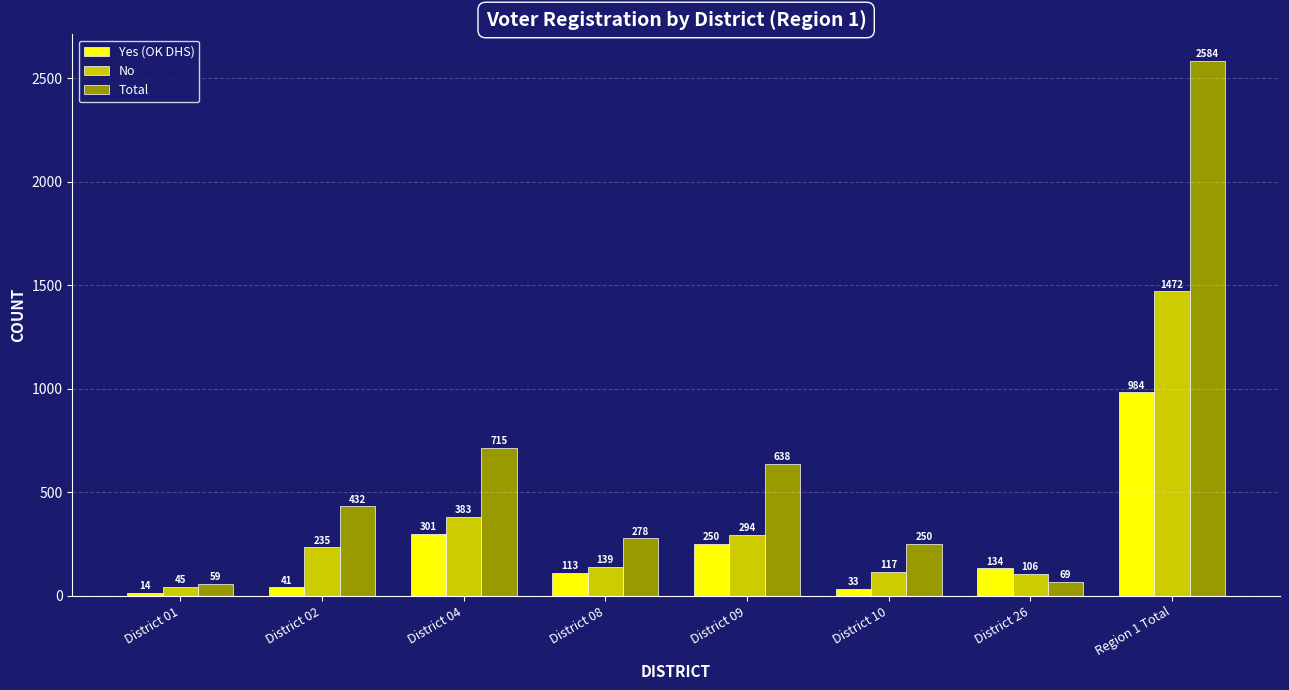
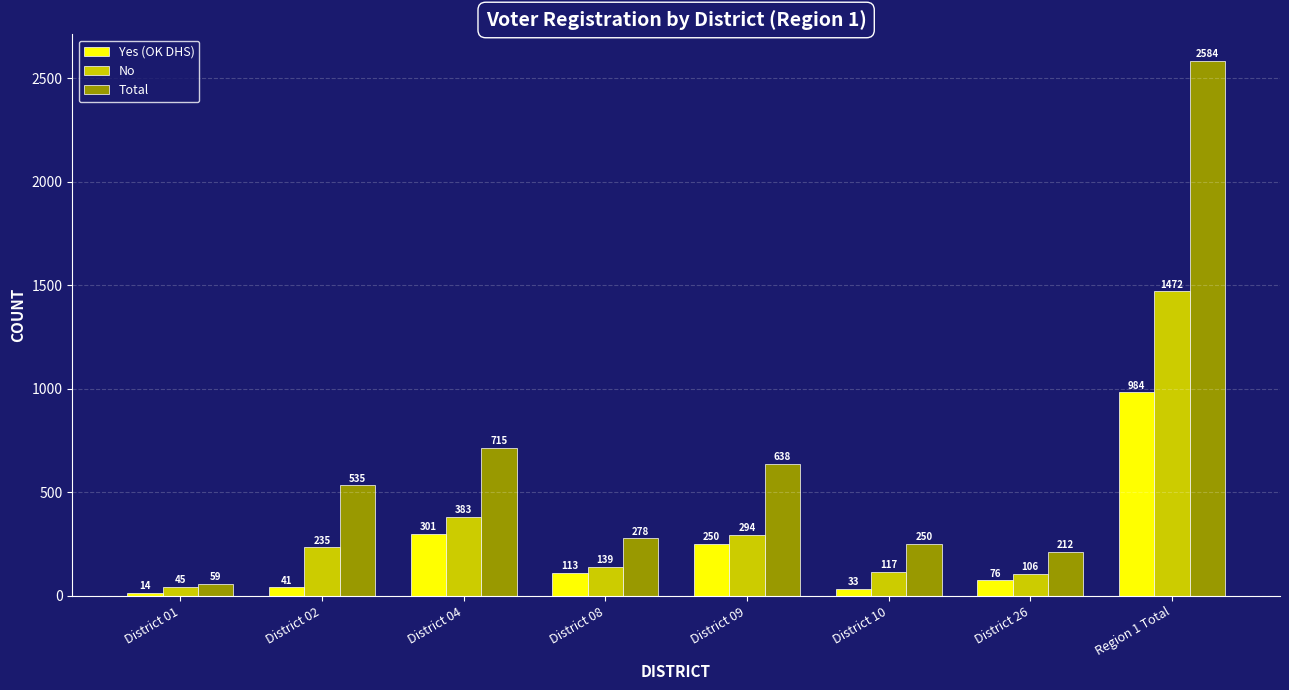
  {
    "Yes (OK DHS)": {
      "District 01": 14,
      "District 02": 41,
      "District 04": 301,
      "District 08": 113,
      "District 09": 250,
      "District 10": 33,
-     "District 26": 134,
+     "District 26": 76,
      "Region 1 Total": 984
    },
    "No": {
      "District 01": 45,
      "District 02": 235,
      "District 04": 383,
      "District 08": 139,
      "District 09": 294,
      "District 10": 117,
      "District 26": 106,
      "Region 1 Total": 1472
    },
    "Total": {
      "District 01": 59,
-     "District 02": 432,
+     "District 02": 535,
      "District 04": 715,
      "District 08": 278,
      "District 09": 638,
      "District 10": 250,
-     "District 26": 69,
+     "District 26": 212,
      "Region 1 Total": 2584
    }
  }
